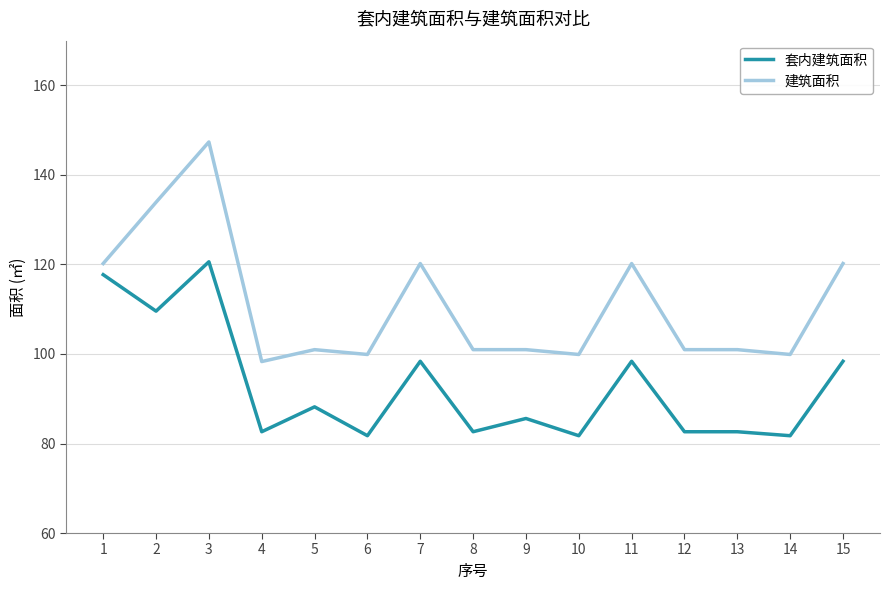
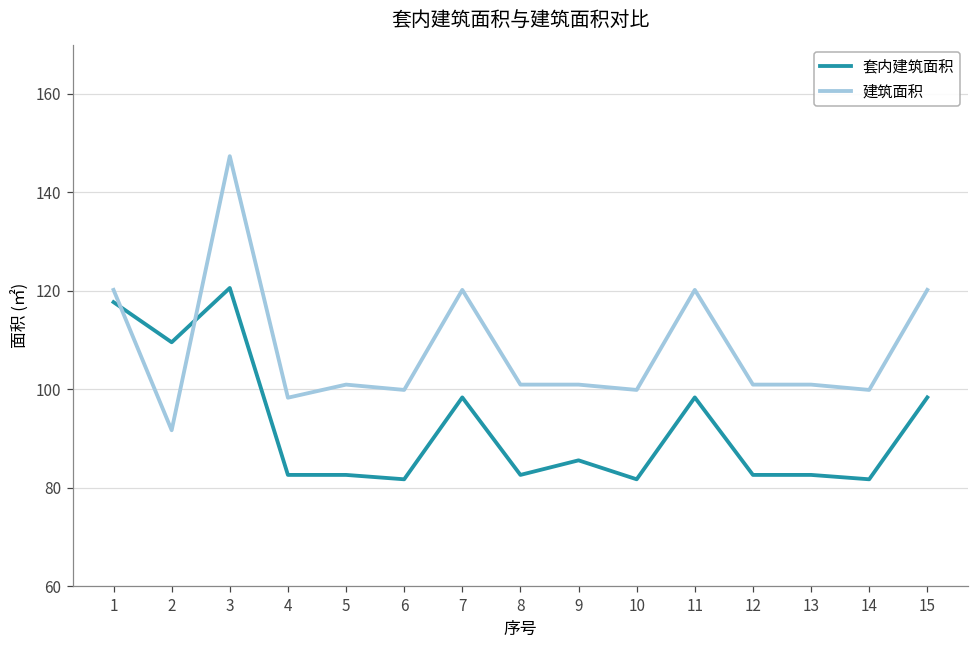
  {
    "套内建筑面积": {
      "1": 118,
      "2": 110,
      "3": 121,
      "4": 83,
-     "5": 88,
+     "5": 83,
      "6": 82,
      "7": 98,
      "8": 83,
      "9": 86,
      "10": 82,
      "11": 98,
      "12": 83,
      "13": 83,
      "14": 82,
      "15": 98
    },
    "建筑面积": {
      "1": 120,
-     "2": 134,
+     "2": 92,
      "3": 147,
      "4": 98,
      "5": 101,
      "6": 100,
      "7": 120,
      "8": 101,
      "9": 101,
      "10": 100,
      "11": 120,
      "12": 101,
      "13": 101,
      "14": 100,
      "15": 120
    }
  }
